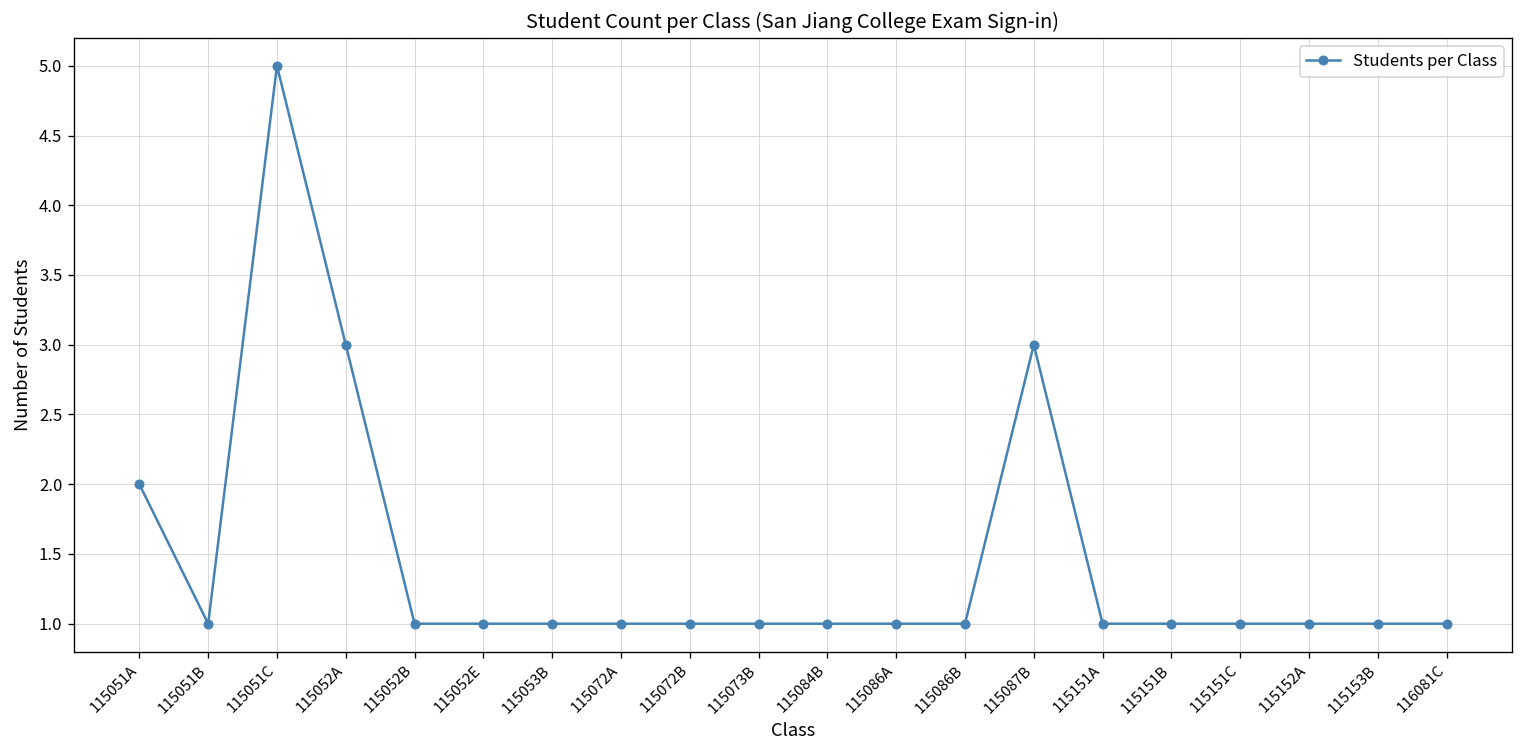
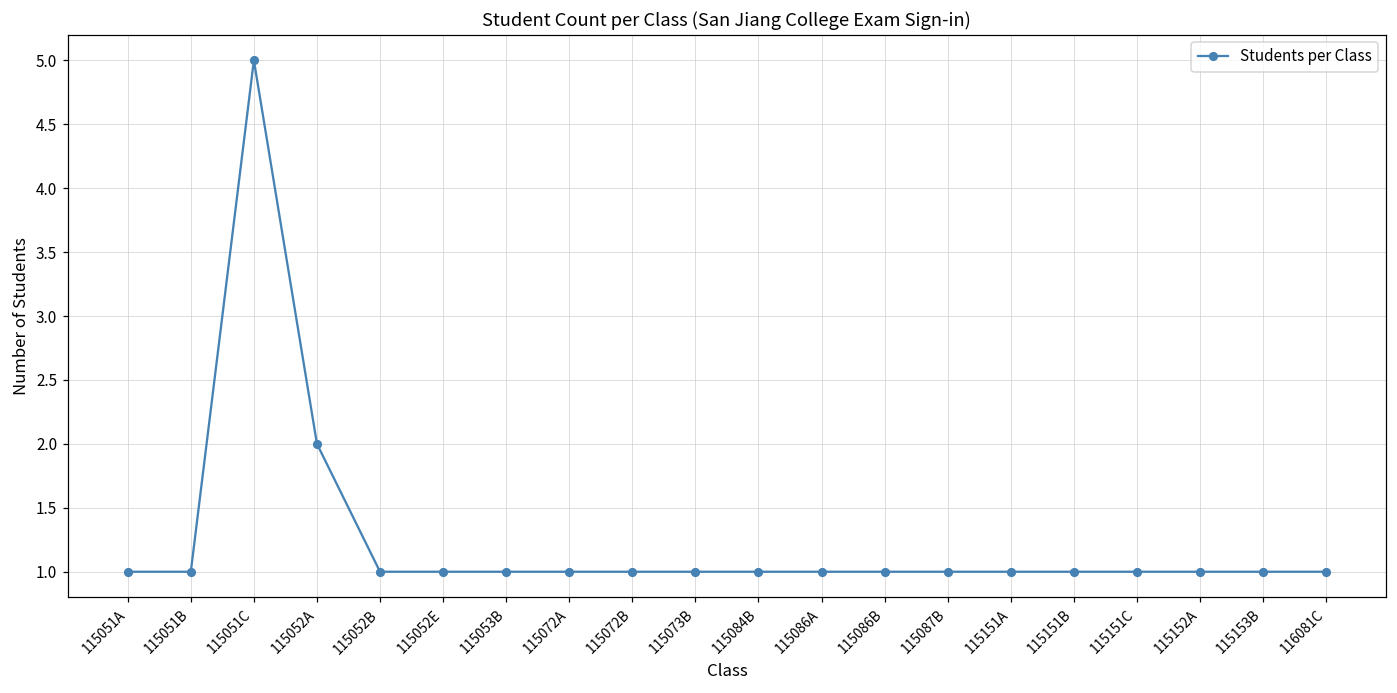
  {
-   "115051A": 2,
+   "115051A": 1,
    "115051B": 1,
    "115051C": 5,
-   "115052A": 3,
+   "115052A": 2,
    "115052B": 1,
    "115052E": 1,
    "115053B": 1,
    "115072A": 1,
    "115072B": 1,
    "115073B": 1,
    "115084B": 1,
    "115086A": 1,
    "115086B": 1,
-   "115087B": 3,
+   "115087B": 1,
    "115151A": 1,
    "115151B": 1,
    "115151C": 1,
    "115152A": 1,
    "115153B": 1,
    "116081C": 1
  }
